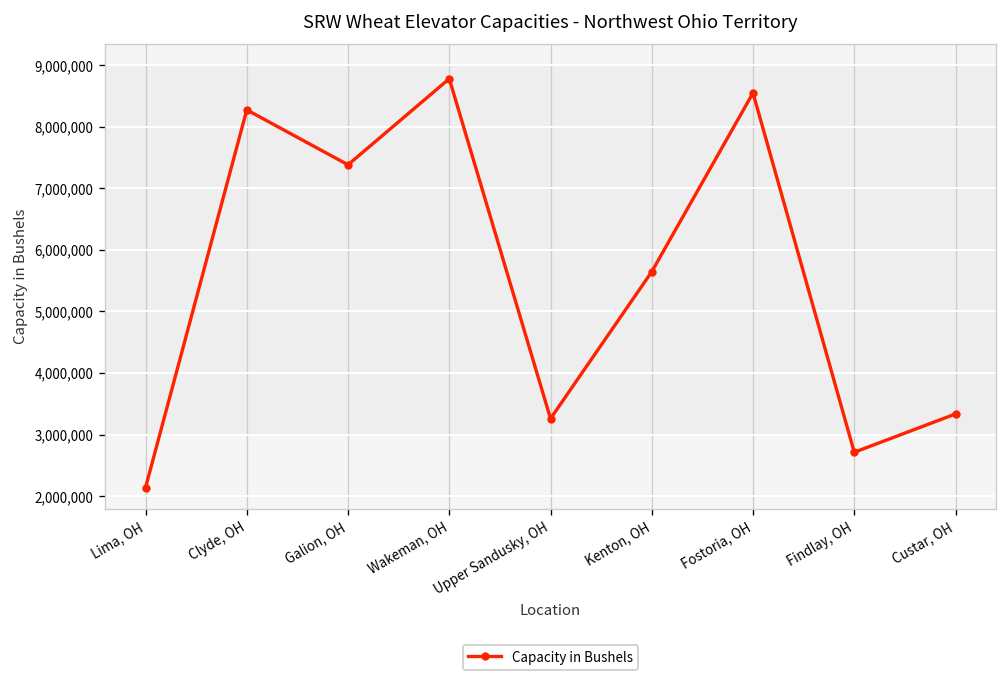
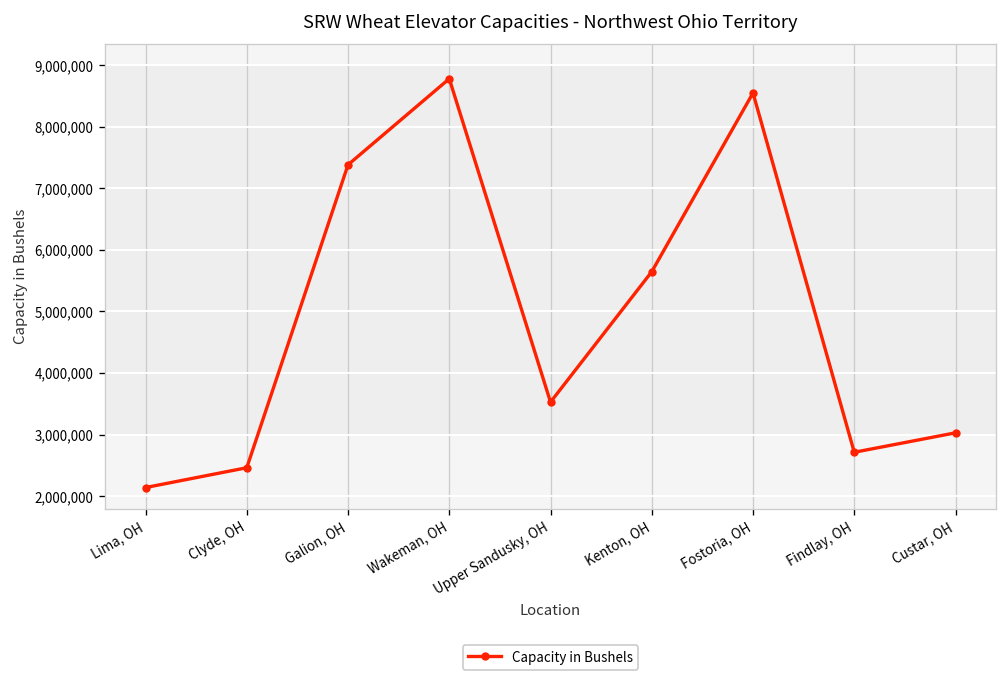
  {
    "Lima, OH": "2,100,000",
-   "Clyde, OH": "8,300,000",
+   "Clyde, OH": "2,500,000",
    "Galion, OH": "7,400,000",
    "Wakeman, OH": "8,800,000",
-   "Upper Sandusky, OH": "3,300,000",
+   "Upper Sandusky, OH": "3,500,000",
    "Kenton, OH": "5,600,000",
    "Fostoria, OH": "8,600,000",
    "Findlay, OH": "2,700,000",
-   "Custar, OH": "3,300,000"
+   "Custar, OH": "3,000,000"
  }
